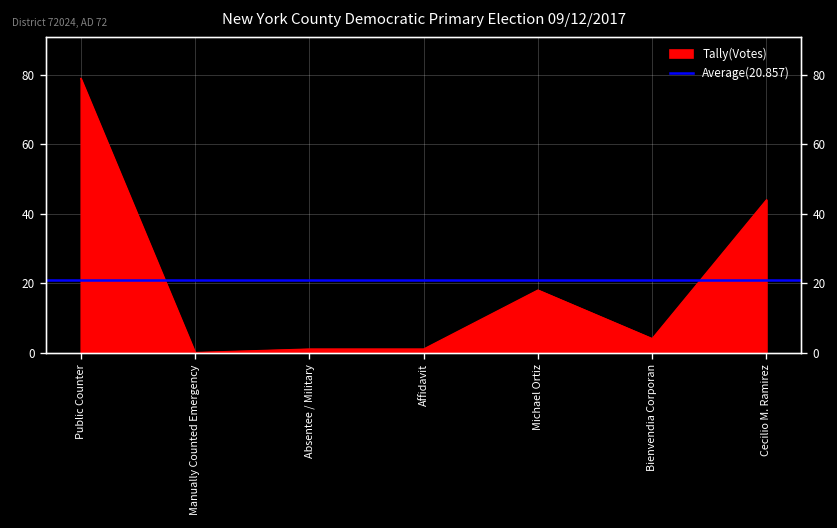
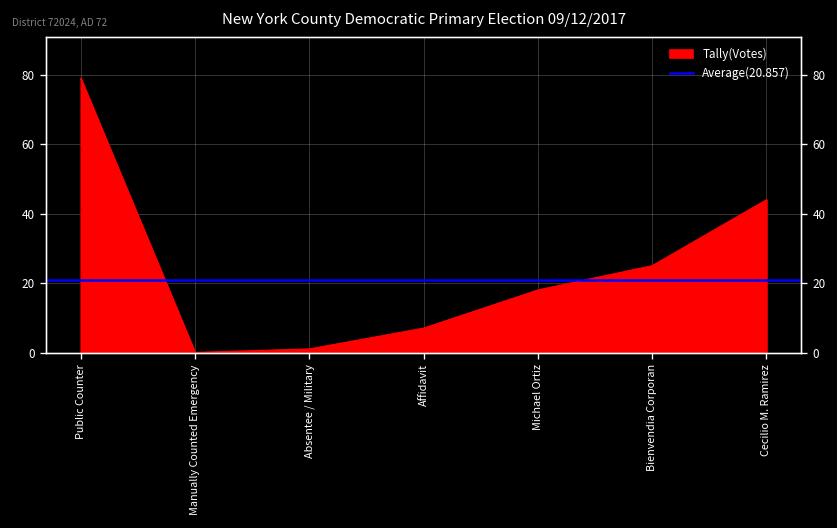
  {
    "Public Counter": 79,
    "Manually Counted Emergency": 0,
    "Absentee / Military": 1,
-   "Affidavit": 1,
+   "Affidavit": 7,
    "Michael Ortiz": 18,
-   "Bienvendia Corporan": 4,
+   "Bienvendia Corporan": 25,
    "Cecilio M. Ramirez": 44
  }
